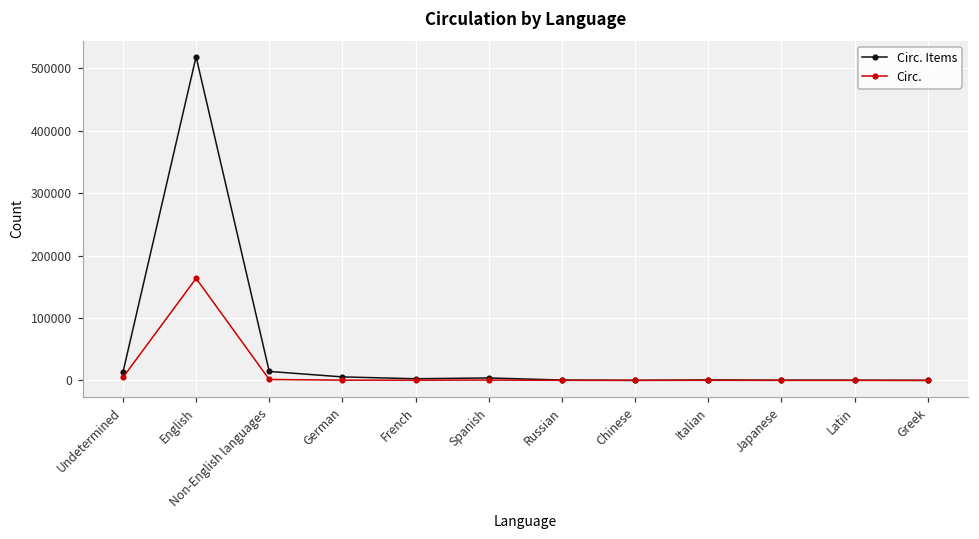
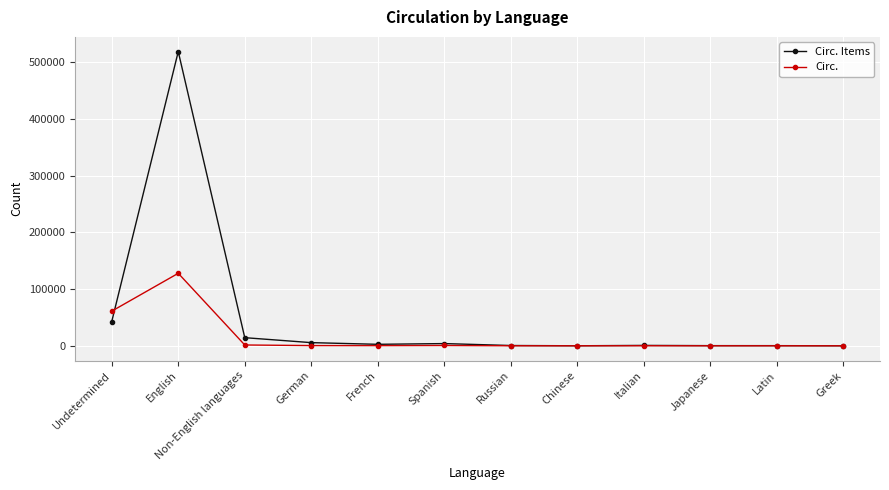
  {
    "Circ. Items": {
-     "Undetermined": 10000,
+     "Undetermined": 40000,
      "English": 520000,
      "Non-English languages": 10000,
      "German": 10000
    },
    "Circ.": {
-     "Undetermined": 0,
-     "English": 160000,
+     "Undetermined": 60000,
+     "English": 130000,
      "Non-English languages": 0,
      "German": 0
    }
  }
